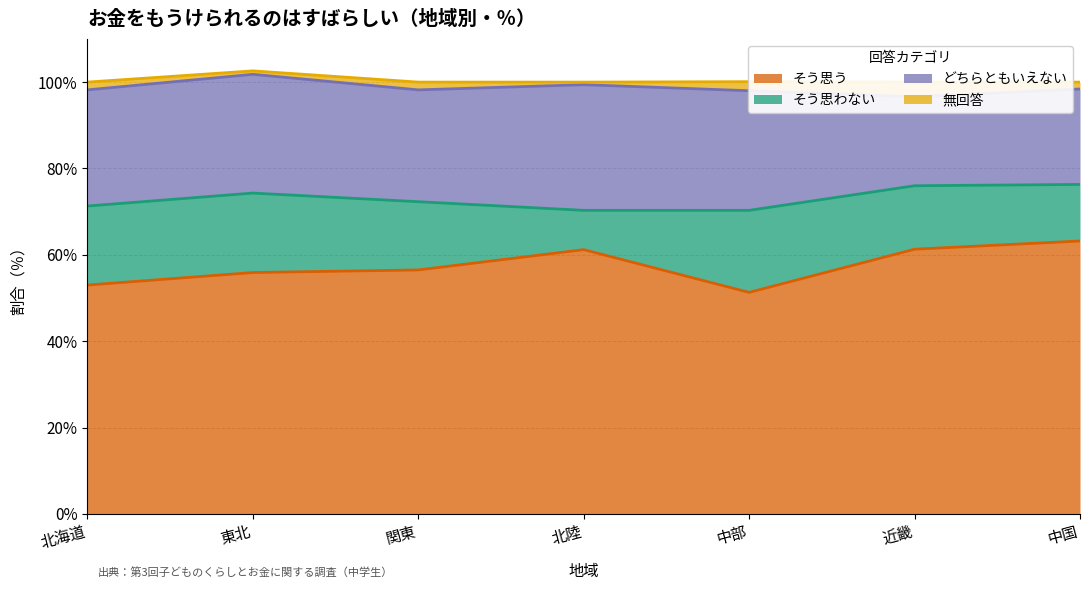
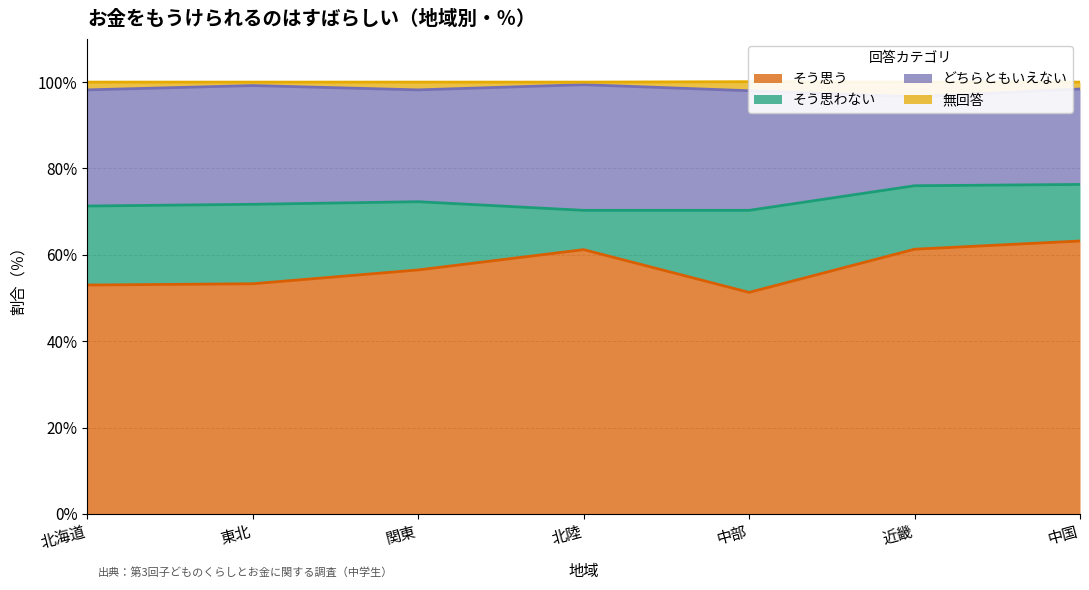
  {
    "そう思う": {
      "北海道": "53%",
-     "東北": "56%",
+     "東北": "53%",
      "関東": "57%",
      "北陸": "61%",
      "中部": "51%",
      "近畿": "61%",
      "中国": "63%"
    },
    "そう思わない": {
      "北海道": "18%",
      "東北": "18%",
      "関東": "16%",
      "北陸": "9%",
      "中部": "19%",
      "近畿": "15%",
      "中国": "13%"
    },
    "どちらともいえない": {
      "北海道": "27%",
      "東北": "28%",
      "関東": "26%",
      "北陸": "29%",
      "中国": "22%"
    },
    "無回答": {
      "北海道": "2%",
      "東北": "1%",
      "関東": "2%",
      "北陸": "1%",
      "中国": "2%"
    }
  }
